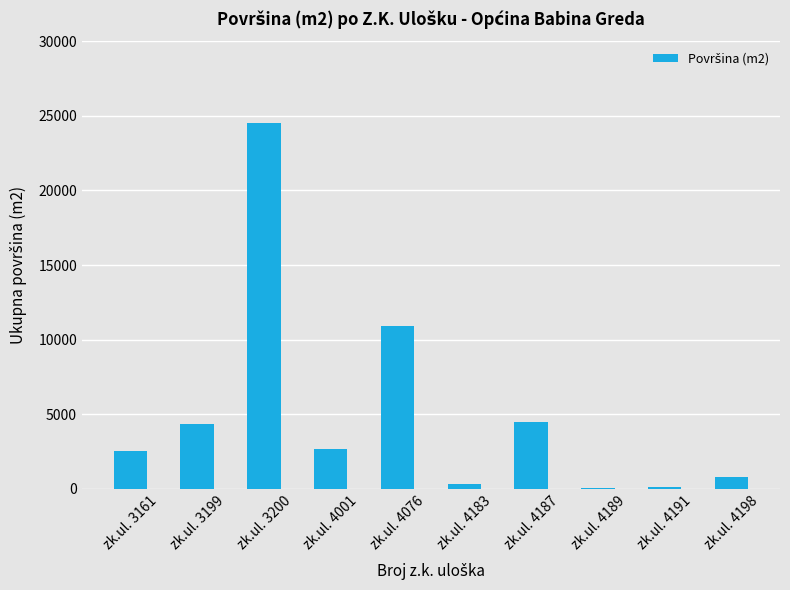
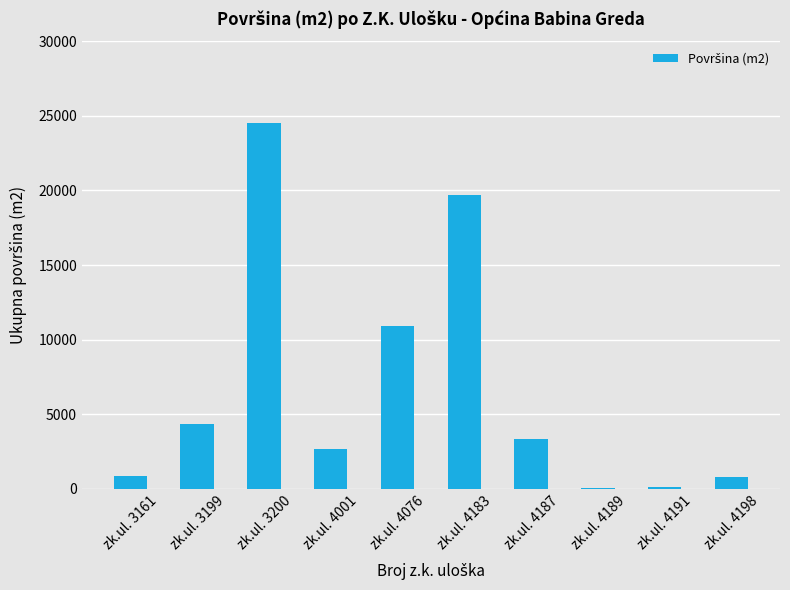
  {
-   "zk.ul. 3161": 2500,
+   "zk.ul. 3161": 900,
    "zk.ul. 3199": 4400,
    "zk.ul. 3200": 24500,
    "zk.ul. 4001": 2600,
    "zk.ul. 4076": 10900,
-   "zk.ul. 4183": 300,
-   "zk.ul. 4187": 4500,
+   "zk.ul. 4183": 19700,
+   "zk.ul. 4187": 3400,
    "zk.ul. 4198": 800
  }
